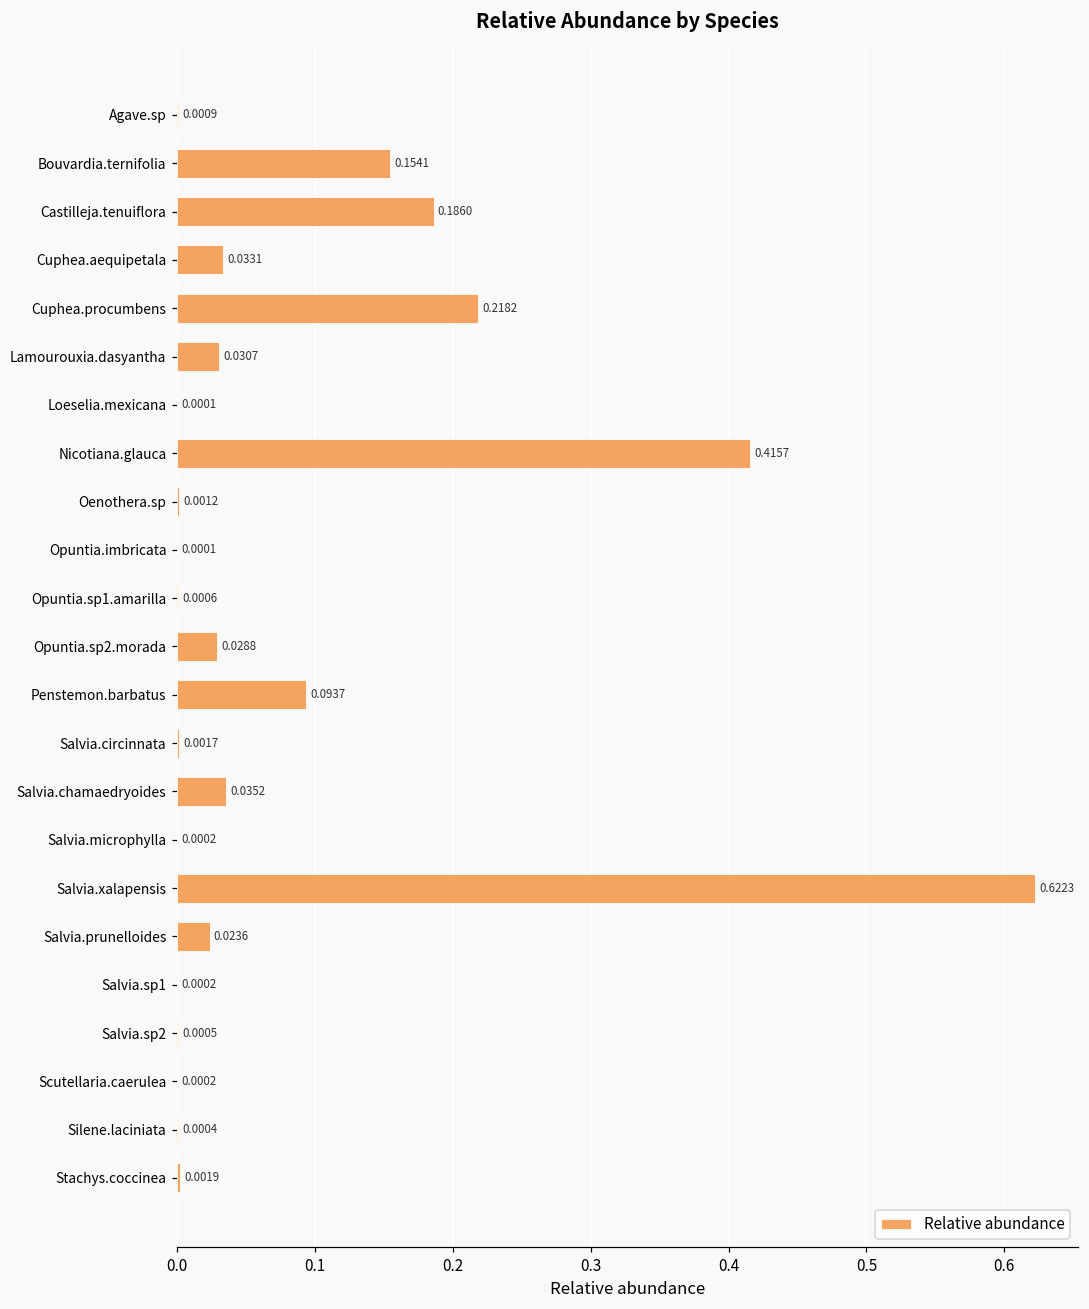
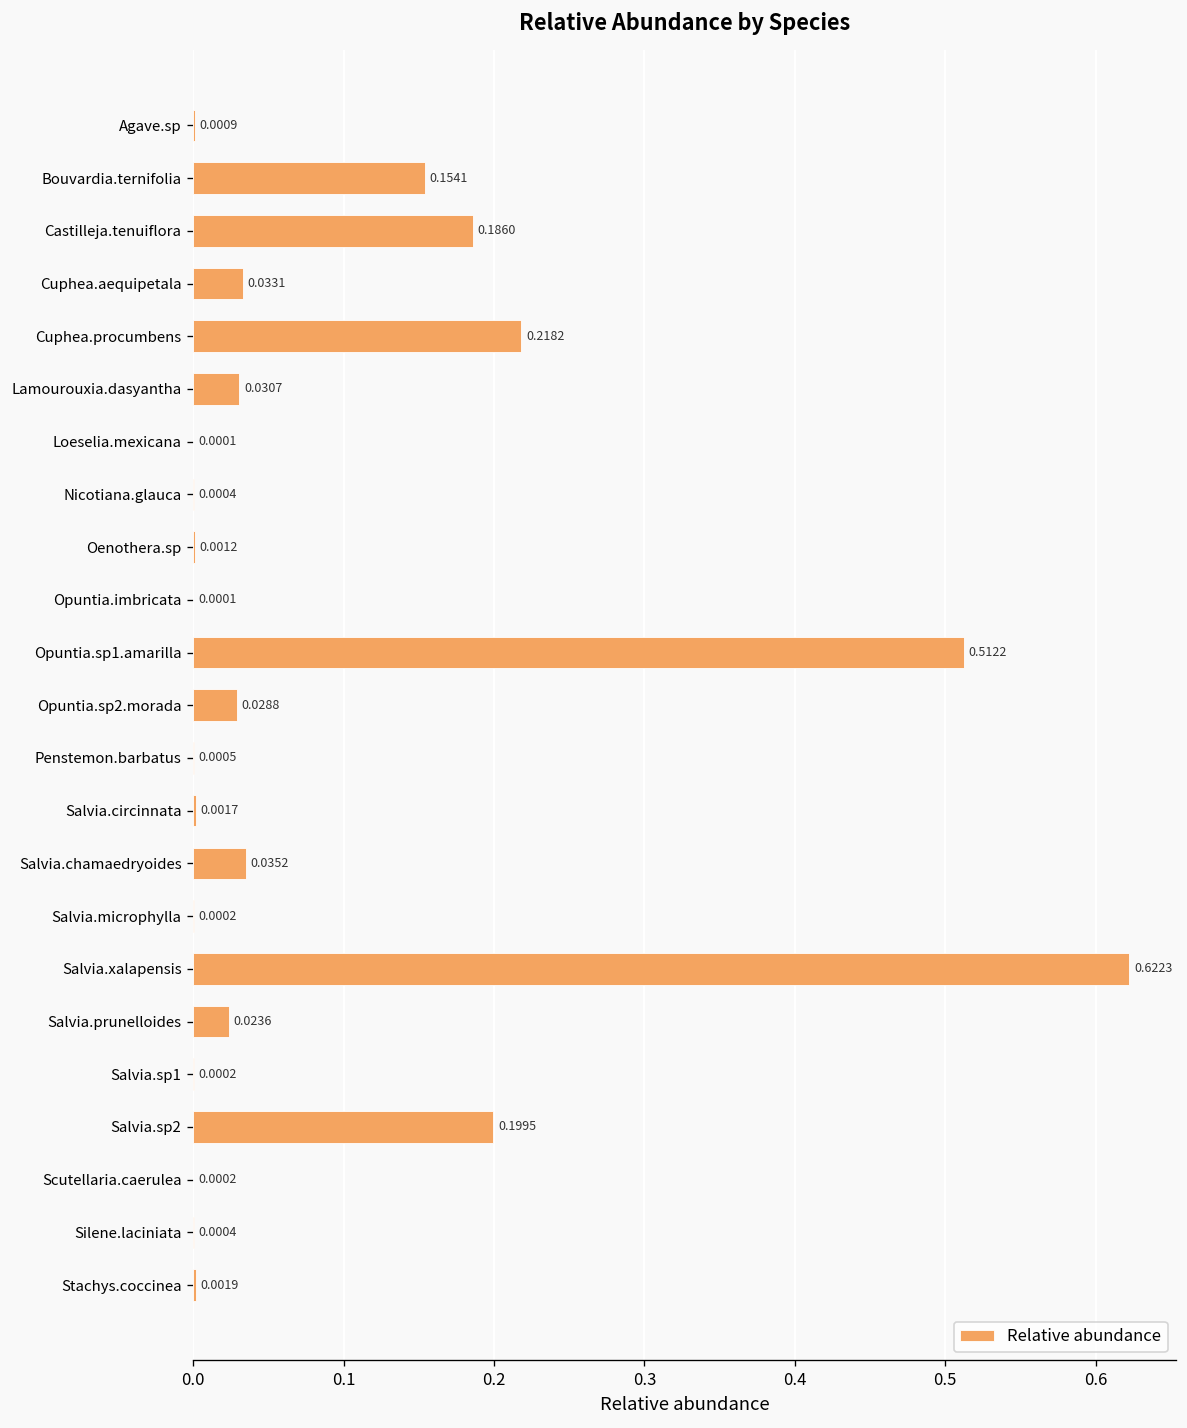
  {
    "Agave.sp": 0.0009,
    "Bouvardia.ternifolia": 0.1541,
    "Castilleja.tenuiflora": 0.1860,
    "Cuphea.aequipetala": 0.0331,
    "Cuphea.procumbens": 0.2182,
    "Lamourouxia.dasyantha": 0.0307,
    "Loeselia.mexicana": 0.0001,
-   "Nicotiana.glauca": 0.4157,
+   "Nicotiana.glauca": 0.0004,
    "Oenothera.sp": 0.0012,
    "Opuntia.imbricata": 0.0001,
-   "Opuntia.sp1.amarilla": 0.0006,
+   "Opuntia.sp1.amarilla": 0.5122,
    "Opuntia.sp2.morada": 0.0288,
-   "Penstemon.barbatus": 0.0937,
+   "Penstemon.barbatus": 0.0005,
    "Salvia.circinnata": 0.0017,
    "Salvia.chamaedryoides": 0.0352,
    "Salvia.microphylla": 0.0002,
    "Salvia.xalapensis": 0.6223,
    "Salvia.prunelloides": 0.0236,
    "Salvia.sp1": 0.0002,
-   "Salvia.sp2": 0.0005,
+   "Salvia.sp2": 0.1995,
    "Scutellaria.caerulea": 0.0002,
    "Silene.laciniata": 0.0004,
    "Stachys.coccinea": 0.0019
  }
